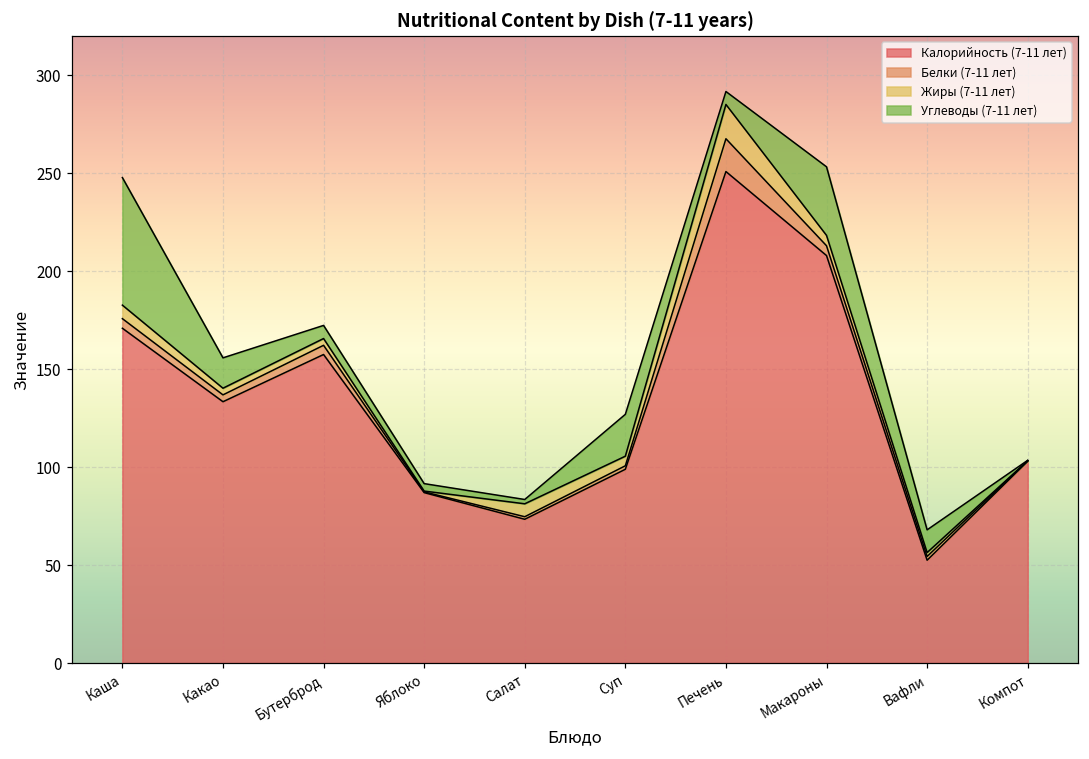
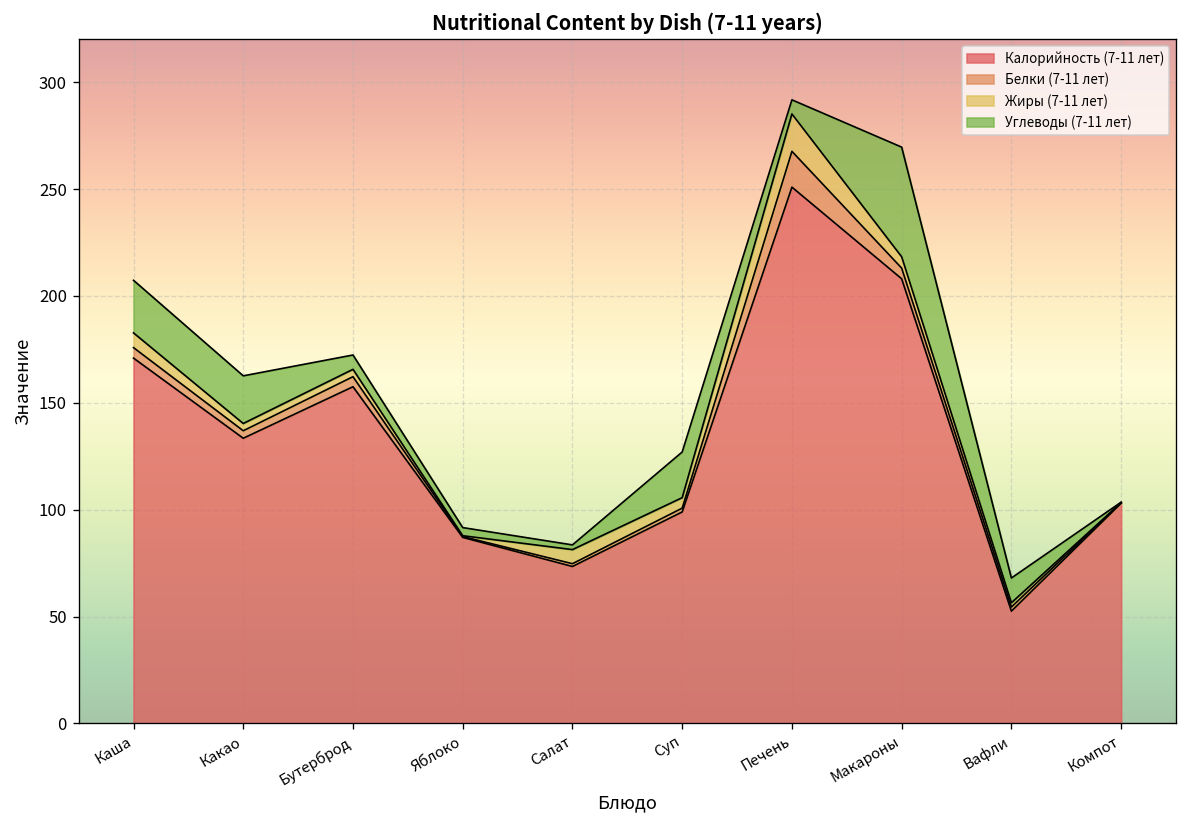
  {
    "Углеводы (7-11 лет)": {
-     "Каша": 65,
-     "Какао": 16,
+     "Каша": 25,
+     "Какао": 22,
      "Бутерброд": 7,
      "Яблоко": 4,
      "Салат": 2,
      "Суп": 21,
      "Печень": 7,
-     "Макароны": 35,
+     "Макароны": 51,
      "Вафли": 12
    }
  }
